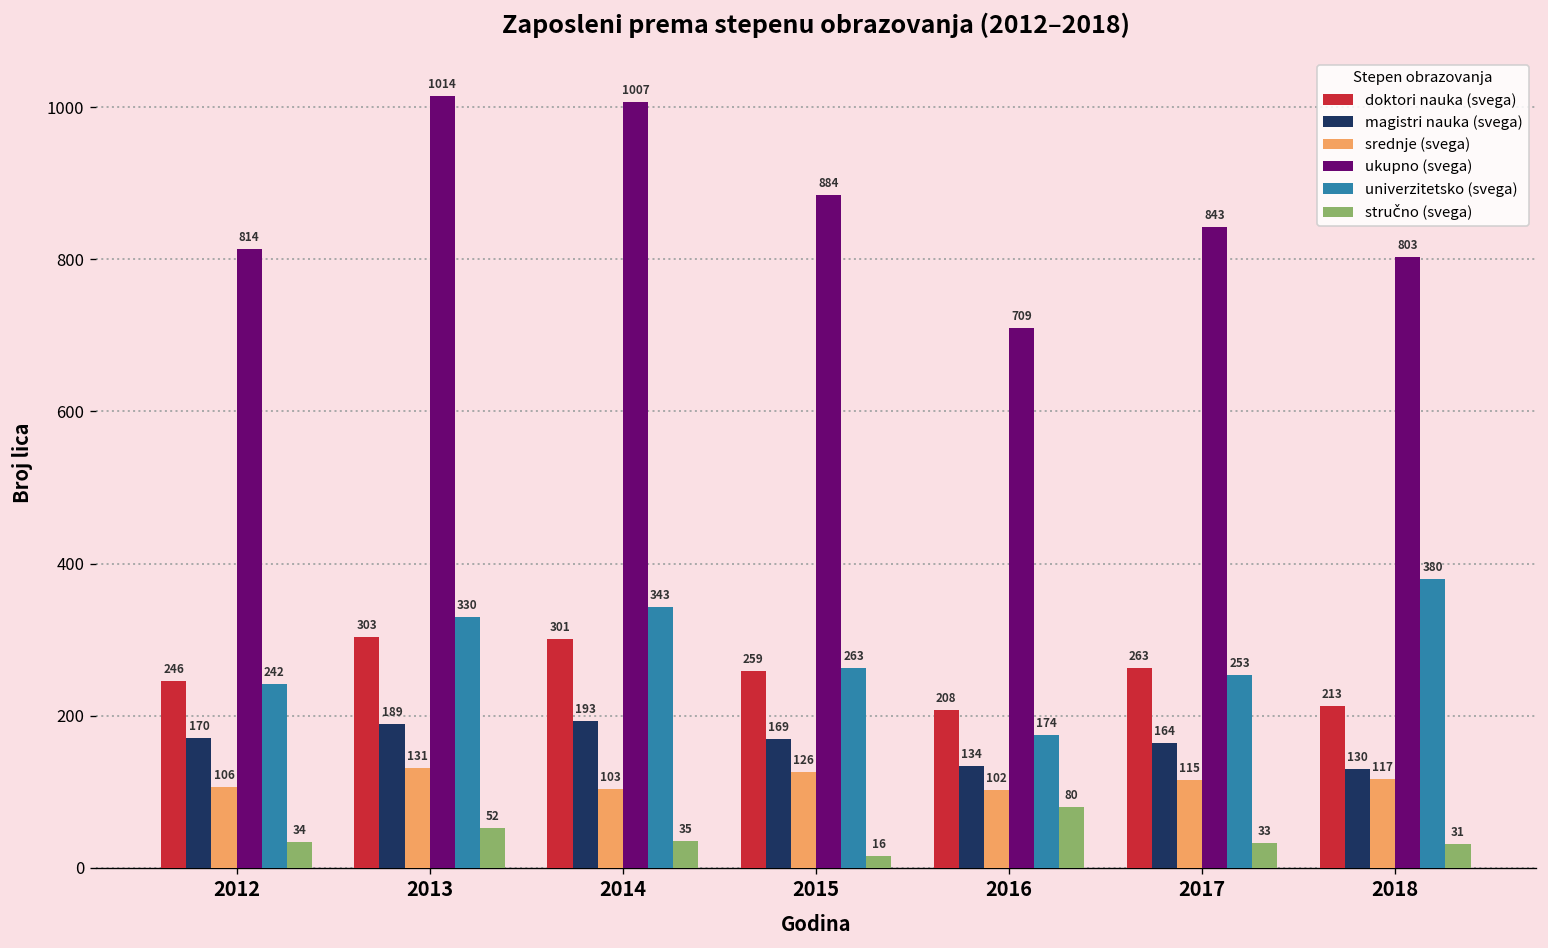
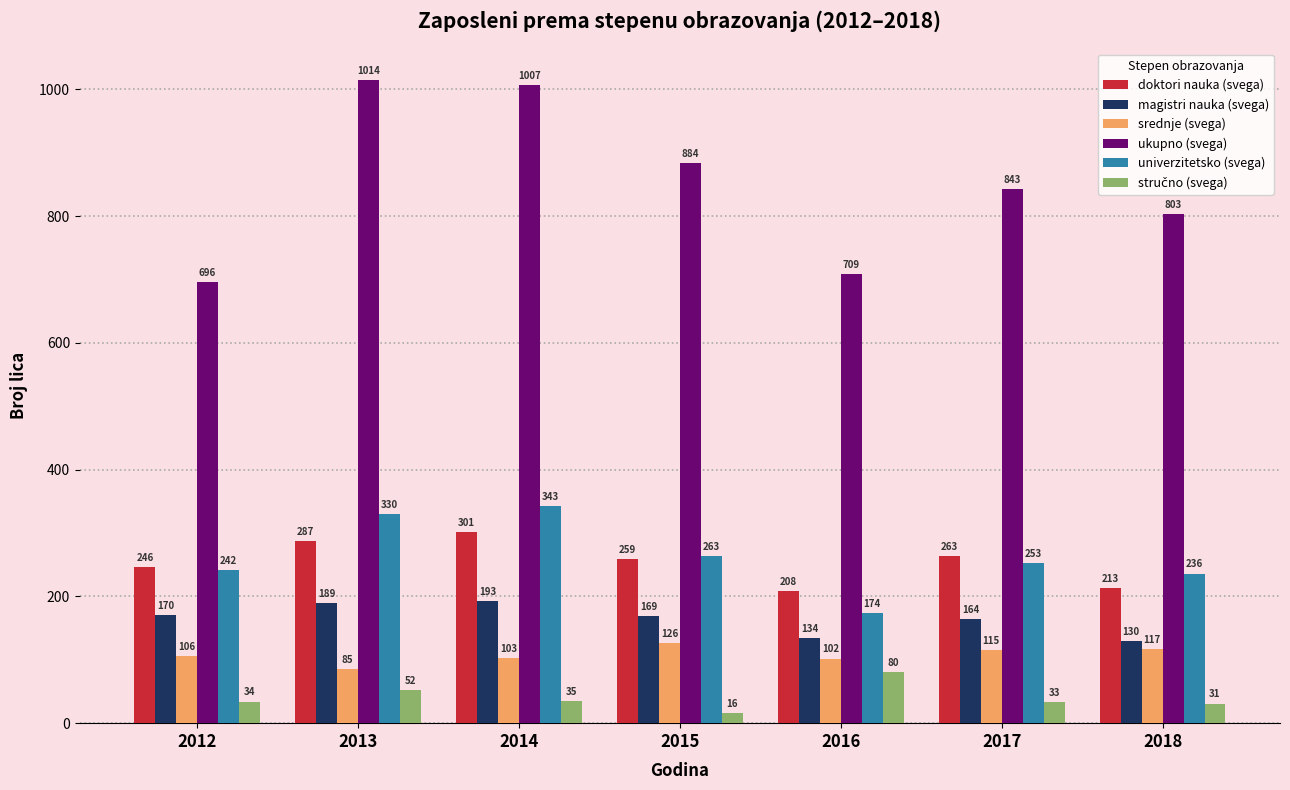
  {
    "doktori nauka (svega)": {
      "2012": 246,
-     "2013": 303,
+     "2013": 287,
      "2014": 301,
      "2015": 259,
      "2016": 208,
      "2017": 263,
      "2018": 213
    },
    "magistri nauka (svega)": {
      "2012": 170,
      "2013": 189,
      "2014": 193,
      "2015": 169,
      "2016": 134,
      "2017": 164,
      "2018": 130
    },
    "srednje (svega)": {
      "2012": 106,
-     "2013": 131,
+     "2013": 85,
      "2014": 103,
      "2015": 126,
      "2016": 102,
      "2017": 115,
      "2018": 117
    },
    "ukupno (svega)": {
-     "2012": 814,
+     "2012": 696,
      "2013": 1014,
      "2014": 1007,
      "2015": 884,
      "2016": 709,
      "2017": 843,
      "2018": 803
    },
    "univerzitetsko (svega)": {
      "2012": 242,
      "2013": 330,
      "2014": 343,
      "2015": 263,
      "2016": 174,
      "2017": 253,
-     "2018": 380
+     "2018": 236
    },
    "stručno (svega)": {
      "2012": 34,
      "2013": 52,
      "2014": 35,
      "2015": 16,
      "2016": 80,
      "2017": 33,
      "2018": 31
    }
  }
